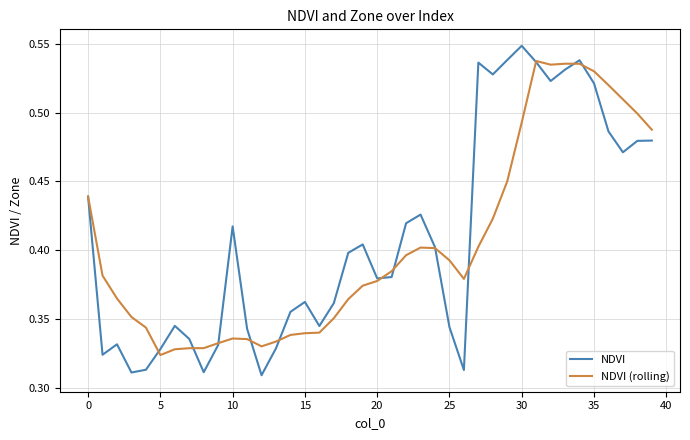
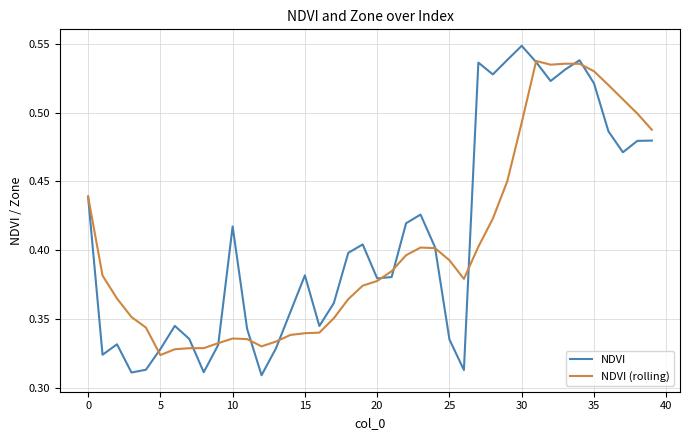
  {
    "NDVI": {
      "5": 0.328,
      "10": 0.417,
-     "15": 0.362,
+     "15": 0.382,
      "20": 0.379,
-     "25": 0.344,
+     "25": 0.335,
      "30": 0.549,
      "35": 0.521
    },
    "NDVI (rolling)": {
      "5": 0.324,
      "10": 0.336,
      "15": 0.340,
      "20": 0.378,
      "25": 0.393,
      "30": 0.493,
      "35": 0.530
    }
  }
